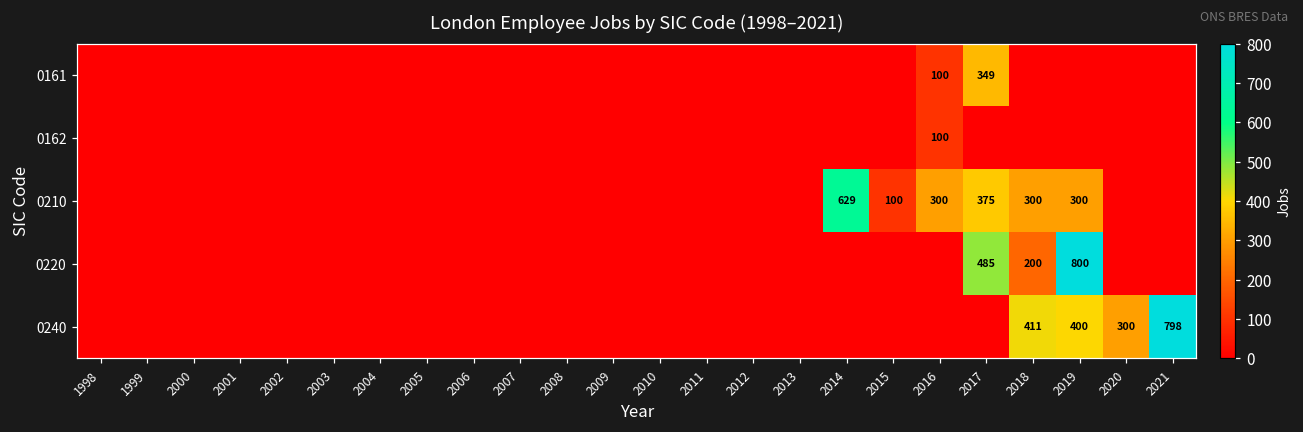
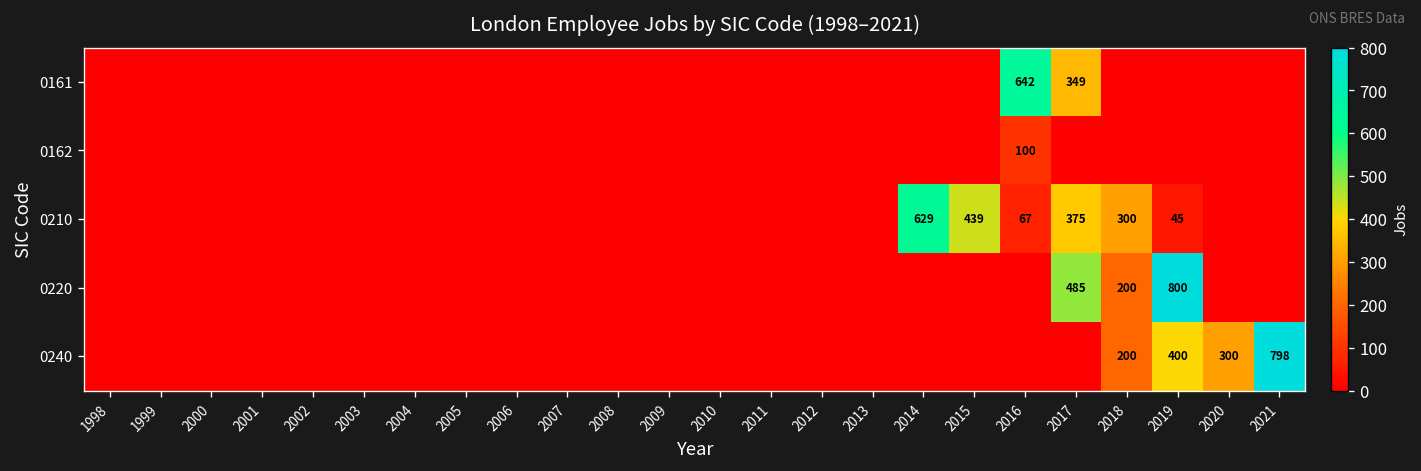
  {
    "0161": {
-     "2016": 100,
+     "2016": 642,
      "2017": 349
    },
    "0162": {
      "2016": 100
    },
    "0210": {
      "2014": 629,
-     "2015": 100,
-     "2016": 300,
+     "2015": 439,
+     "2016": 67,
      "2017": 375,
      "2018": 300,
-     "2019": 300
+     "2019": 45
    },
    "0220": {
      "2017": 485,
      "2018": 200,
      "2019": 800
    },
    "0240": {
-     "2018": 411,
+     "2018": 200,
      "2019": 400,
      "2020": 300,
      "2021": 798
    }
  }
